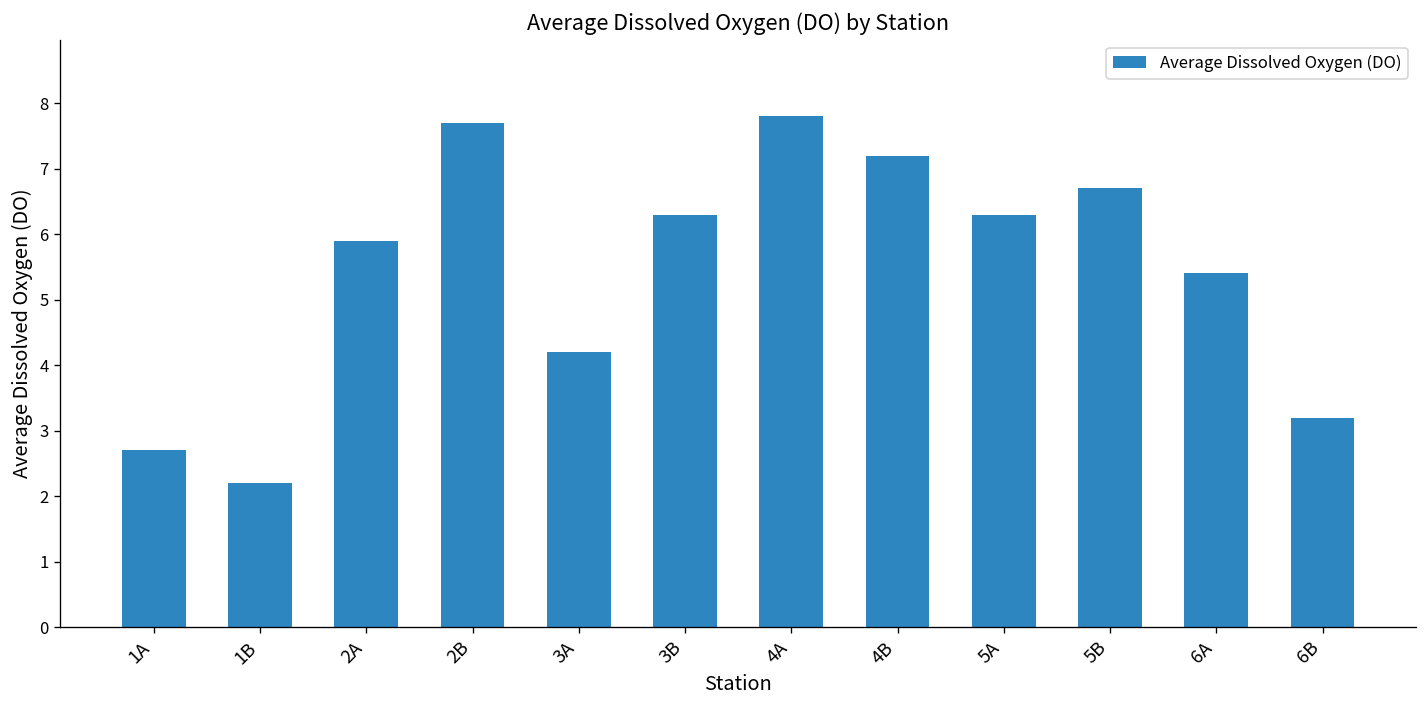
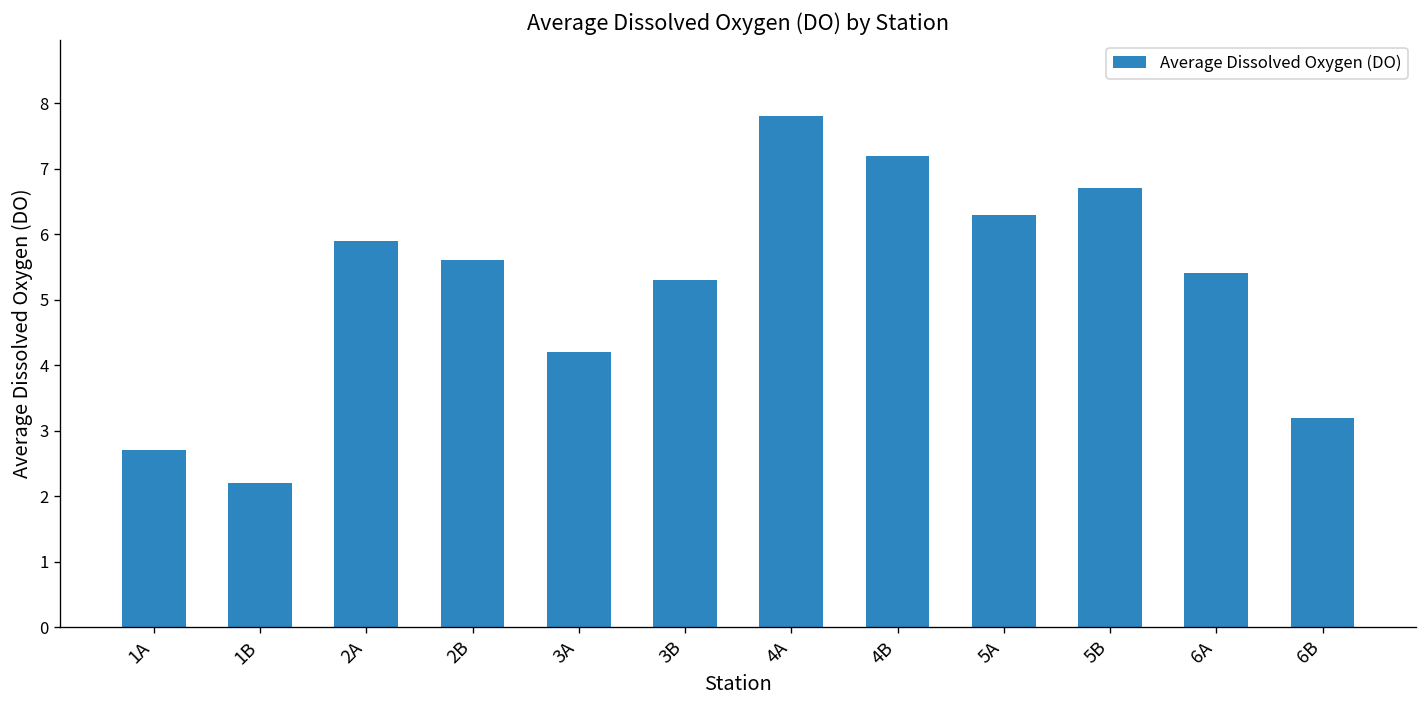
  {
    "1A": 2.7,
    "1B": 2.2,
    "2A": 5.9,
-   "2B": 7.7,
+   "2B": 5.6,
    "3A": 4.2,
-   "3B": 6.3,
+   "3B": 5.3,
    "4A": 7.8,
    "4B": 7.2,
    "5A": 6.3,
    "5B": 6.7,
    "6A": 5.4,
    "6B": 3.2
  }
